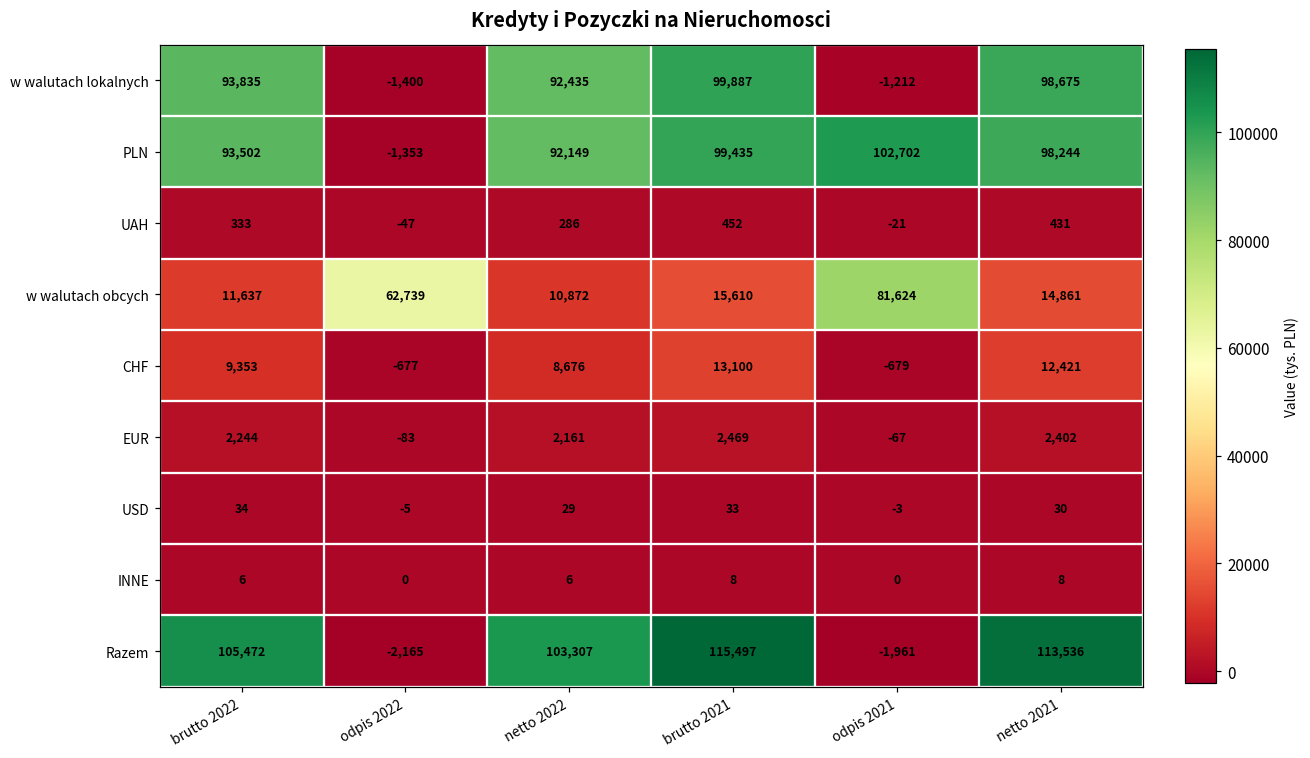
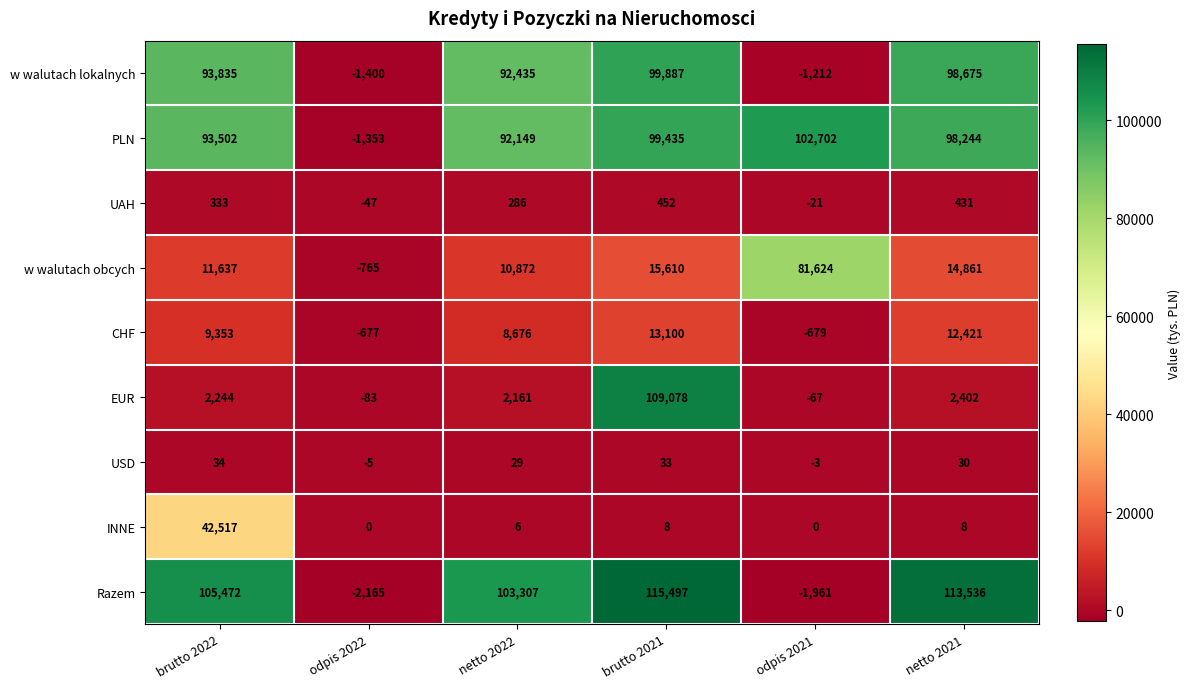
  {
    "w walutach lokalnych": {
      "brutto 2022": "93,835",
      "odpis 2022": "-1,400",
      "netto 2022": "92,435",
      "brutto 2021": "99,887",
      "odpis 2021": "-1,212",
      "netto 2021": "98,675"
    },
    "PLN": {
      "brutto 2022": "93,502",
      "odpis 2022": "-1,353",
      "netto 2022": "92,149",
      "brutto 2021": "99,435",
      "odpis 2021": "102,702",
      "netto 2021": "98,244"
    },
    "UAH": {
      "brutto 2022": "333",
      "odpis 2022": "-47",
      "netto 2022": "286",
      "brutto 2021": "452",
      "odpis 2021": "-21",
      "netto 2021": "431"
    },
    "w walutach obcych": {
      "brutto 2022": "11,637",
-     "odpis 2022": "62,739",
+     "odpis 2022": "-765",
      "netto 2022": "10,872",
      "brutto 2021": "15,610",
      "odpis 2021": "81,624",
      "netto 2021": "14,861"
    },
    "CHF": {
      "brutto 2022": "9,353",
      "odpis 2022": "-677",
      "netto 2022": "8,676",
      "brutto 2021": "13,100",
      "odpis 2021": "-679",
      "netto 2021": "12,421"
    },
    "EUR": {
      "brutto 2022": "2,244",
      "odpis 2022": "-83",
      "netto 2022": "2,161",
-     "brutto 2021": "2,469",
+     "brutto 2021": "109,078",
      "odpis 2021": "-67",
      "netto 2021": "2,402"
    },
    "USD": {
      "brutto 2022": "34",
      "odpis 2022": "-5",
      "netto 2022": "29",
      "brutto 2021": "33",
      "odpis 2021": "-3",
      "netto 2021": "30"
    },
    "INNE": {
-     "brutto 2022": "6",
+     "brutto 2022": "42,517",
      "odpis 2022": "0",
      "netto 2022": "6",
      "brutto 2021": "8",
      "odpis 2021": "0",
      "netto 2021": "8"
    },
    "Razem": {
      "brutto 2022": "105,472",
      "odpis 2022": "-2,165",
      "netto 2022": "103,307",
      "brutto 2021": "115,497",
      "odpis 2021": "-1,961",
      "netto 2021": "113,536"
    }
  }
